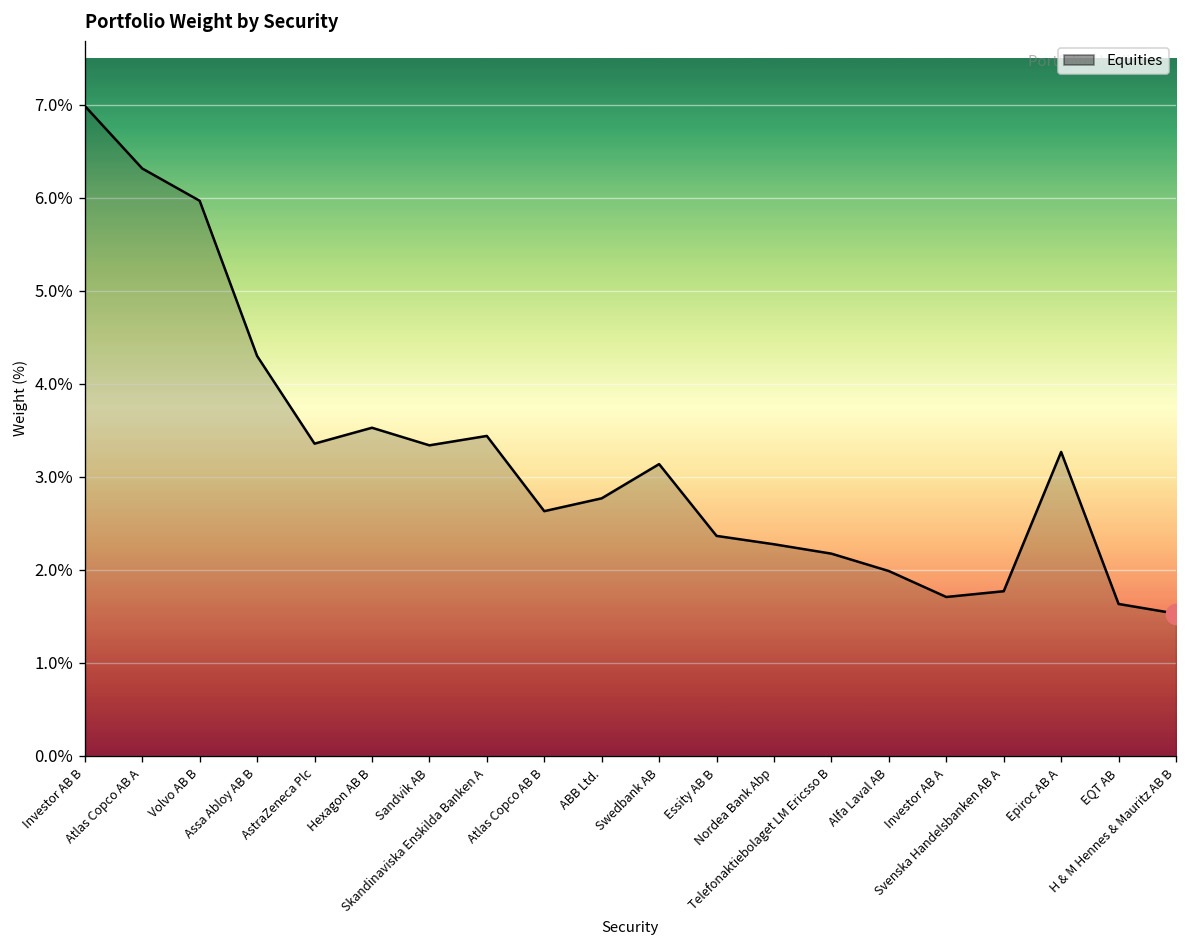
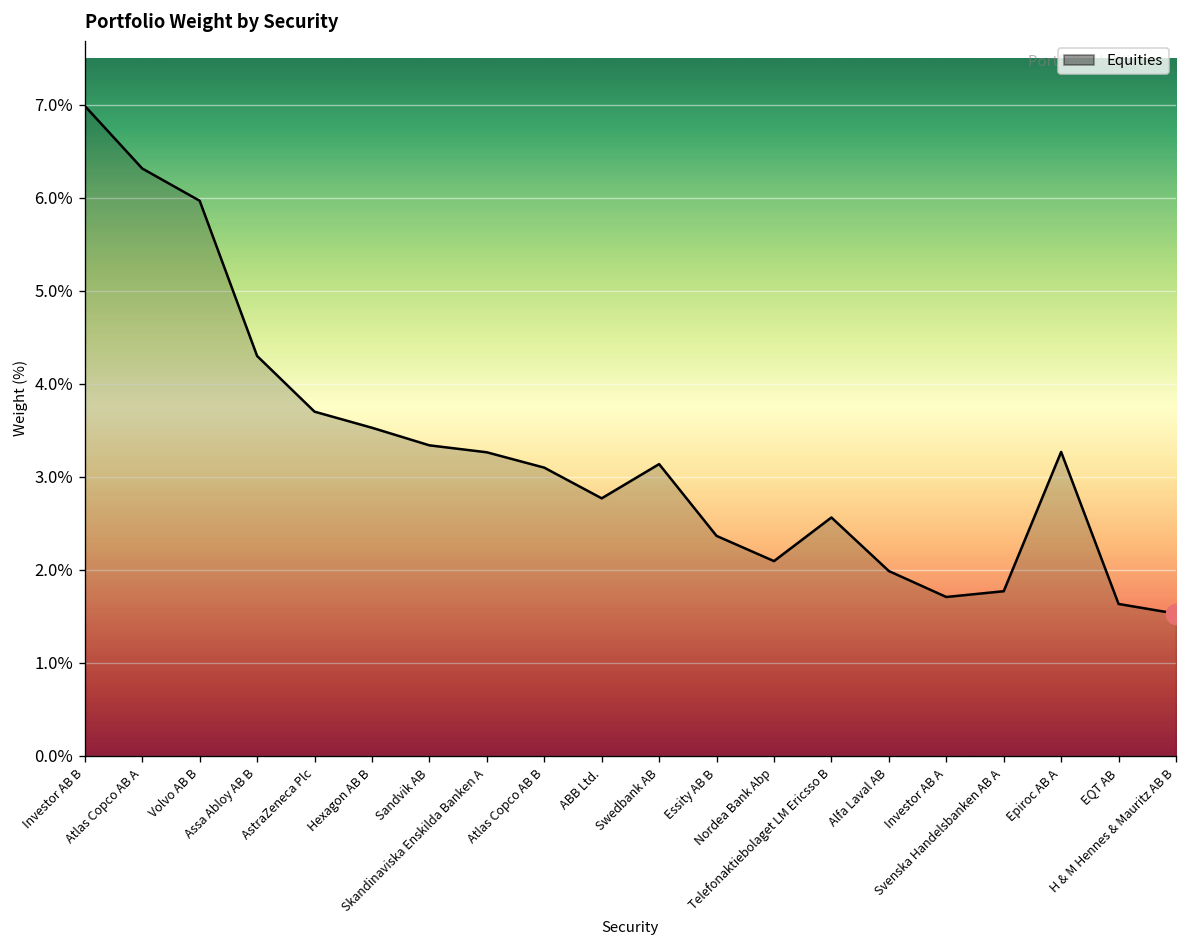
  {
    "Equities": {
      "Investor AB B": "7.0%",
      "Atlas Copco AB A": "6.3%",
      "Volvo AB B": "6.0%",
      "Assa Abloy AB B": "4.3%",
-     "AstraZeneca Plc": "3.4%",
+     "AstraZeneca Plc": "3.7%",
      "Hexagon AB B": "3.5%",
      "Sandvik AB": "3.3%",
-     "Skandinaviska Enskilda Banken A": "3.4%",
-     "Atlas Copco AB B": "2.6%",
+     "Skandinaviska Enskilda Banken A": "3.3%",
+     "Atlas Copco AB B": "3.1%",
      "ABB Ltd.": "2.8%",
      "Swedbank AB": "3.1%",
      "Essity AB B": "2.4%",
-     "Nordea Bank Abp": "2.3%",
-     "Telefonaktiebolaget LM Ericsso B": "2.2%",
+     "Nordea Bank Abp": "2.1%",
+     "Telefonaktiebolaget LM Ericsso B": "2.6%",
      "Alfa Laval AB": "2.0%",
      "Investor AB A": "1.7%",
      "Svenska Handelsbanken AB A": "1.8%",
      "Epiroc AB A": "3.3%",
      "EQT AB": "1.6%"
    }
  }
